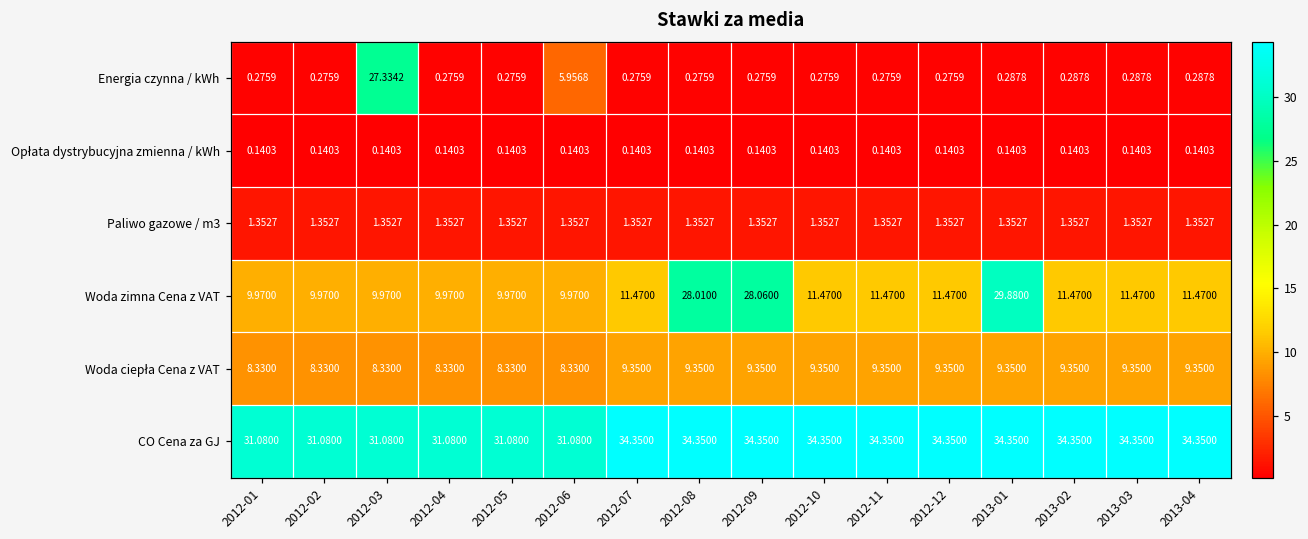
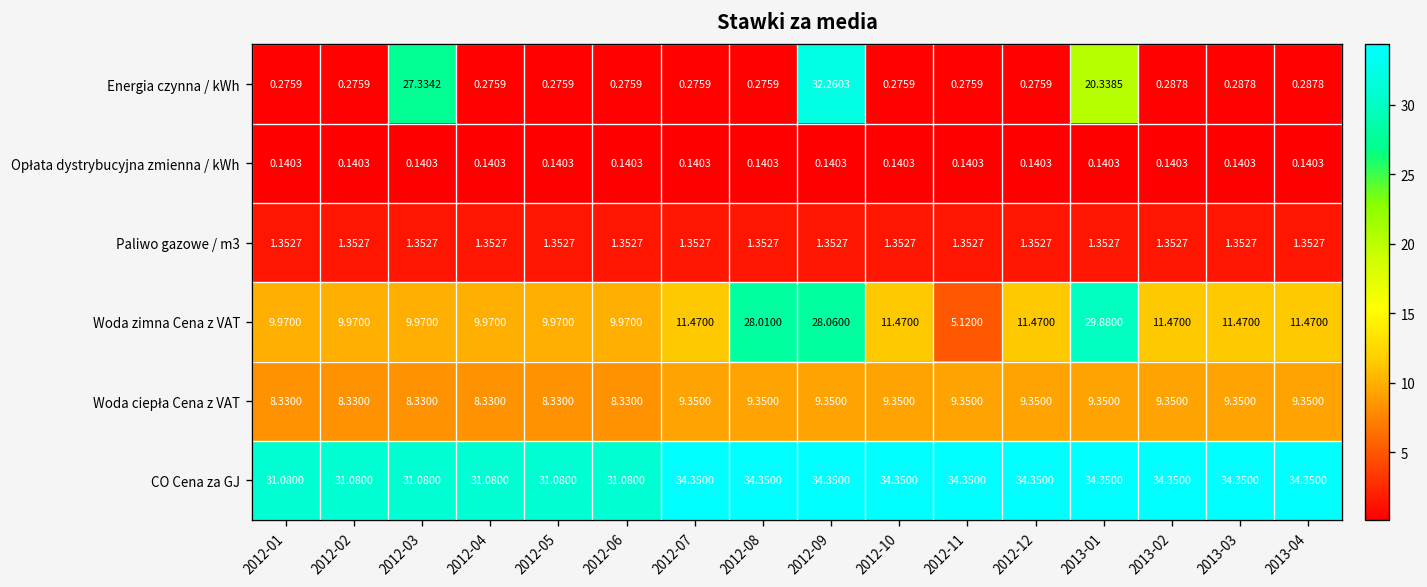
  {
    "Energia czynna / kWh": {
      "2012-01": 0.2759,
      "2012-02": 0.2759,
      "2012-03": 27.3342,
      "2012-04": 0.2759,
      "2012-05": 0.2759,
-     "2012-06": 5.9568,
+     "2012-06": 0.2759,
      "2012-07": 0.2759,
      "2012-08": 0.2759,
-     "2012-09": 0.2759,
+     "2012-09": 32.2603,
      "2012-10": 0.2759,
      "2012-11": 0.2759,
      "2012-12": 0.2759,
-     "2013-01": 0.2878,
+     "2013-01": 20.3385,
      "2013-02": 0.2878,
      "2013-03": 0.2878,
      "2013-04": 0.2878
    },
    "Opłata dystrybucyjna zmienna / kWh": {
      "2012-01": 0.1403,
      "2012-02": 0.1403,
      "2012-03": 0.1403,
      "2012-04": 0.1403,
      "2012-05": 0.1403,
      "2012-06": 0.1403,
      "2012-07": 0.1403,
      "2012-08": 0.1403,
      "2012-09": 0.1403,
      "2012-10": 0.1403,
      "2012-11": 0.1403,
      "2012-12": 0.1403,
      "2013-01": 0.1403,
      "2013-02": 0.1403,
      "2013-03": 0.1403,
      "2013-04": 0.1403
    },
    "Paliwo gazowe / m3": {
      "2012-01": 1.3527,
      "2012-02": 1.3527,
      "2012-03": 1.3527,
      "2012-04": 1.3527,
      "2012-05": 1.3527,
      "2012-06": 1.3527,
      "2012-07": 1.3527,
      "2012-08": 1.3527,
      "2012-09": 1.3527,
      "2012-10": 1.3527,
      "2012-11": 1.3527,
      "2012-12": 1.3527,
      "2013-01": 1.3527,
      "2013-02": 1.3527,
      "2013-03": 1.3527,
      "2013-04": 1.3527
    },
    "Woda zimna Cena z VAT": {
      "2012-01": 9.9700,
      "2012-02": 9.9700,
      "2012-03": 9.9700,
      "2012-04": 9.9700,
      "2012-05": 9.9700,
      "2012-06": 9.9700,
      "2012-07": 11.4700,
      "2012-08": 28.0100,
      "2012-09": 28.0600,
      "2012-10": 11.4700,
-     "2012-11": 11.4700,
+     "2012-11": 5.1200,
      "2012-12": 11.4700,
      "2013-01": 29.8800,
      "2013-02": 11.4700,
      "2013-03": 11.4700,
      "2013-04": 11.4700
    },
    "Woda ciepła Cena z VAT": {
      "2012-01": 8.3300,
      "2012-02": 8.3300,
      "2012-03": 8.3300,
      "2012-04": 8.3300,
      "2012-05": 8.3300,
      "2012-06": 8.3300,
      "2012-07": 9.3500,
      "2012-08": 9.3500,
      "2012-09": 9.3500,
      "2012-10": 9.3500,
      "2012-11": 9.3500,
      "2012-12": 9.3500,
      "2013-01": 9.3500,
      "2013-02": 9.3500,
      "2013-03": 9.3500,
      "2013-04": 9.3500
    },
    "CO Cena za GJ": {
      "2012-01": 31.0800,
      "2012-02": 31.0800,
      "2012-03": 31.0800,
      "2012-04": 31.0800,
      "2012-05": 31.0800,
      "2012-06": 31.0800,
      "2012-07": 34.3500,
      "2012-08": 34.3500,
      "2012-09": 34.3500,
      "2012-10": 34.3500,
      "2012-11": 34.3500,
      "2012-12": 34.3500,
      "2013-01": 34.3500,
      "2013-02": 34.3500,
      "2013-03": 34.3500,
      "2013-04": 34.3500
    }
  }
